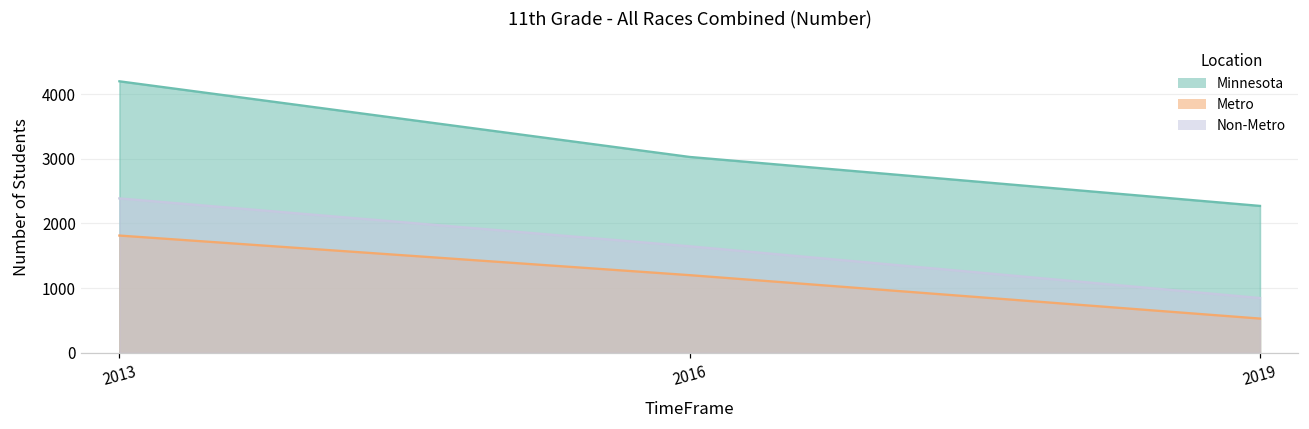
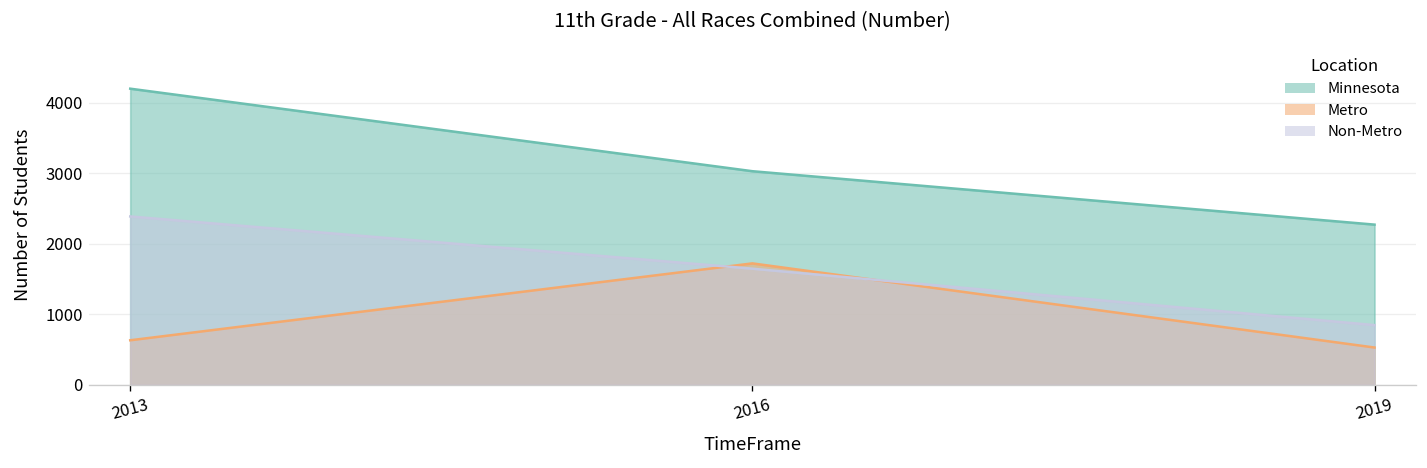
  {
    "Minnesota": {
      "2013": 4200,
      "2016": 3000,
      "2019": 2300
    },
    "Metro": {
-     "2013": 1800,
-     "2016": 1200,
+     "2013": 600,
+     "2016": 1700,
      "2019": 500
    },
    "Non-Metro": {
      "2013": 2400,
      "2016": 1600,
      "2019": 800
    }
  }
